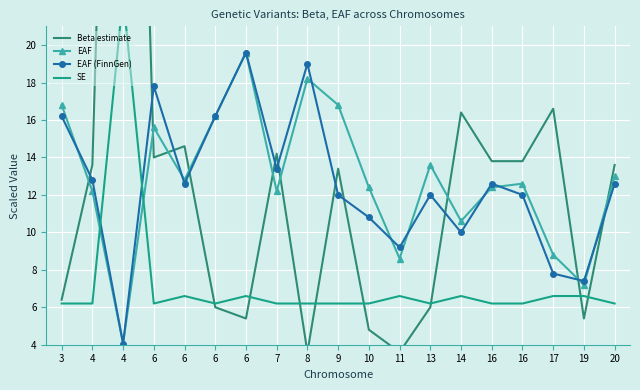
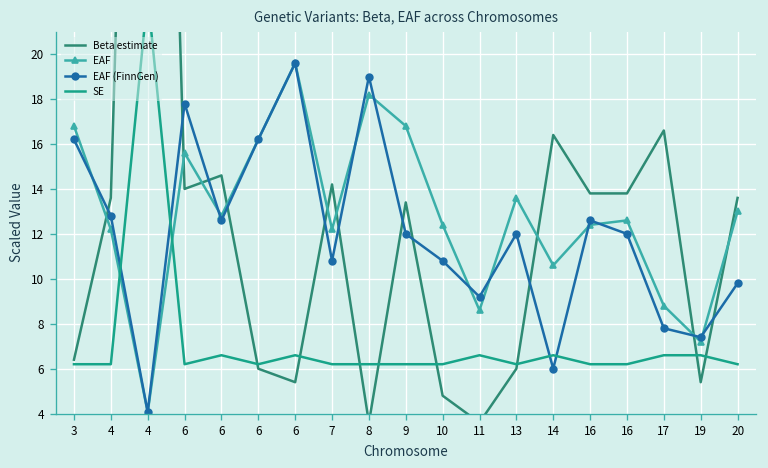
  {
    "EAF (FinnGen)": {
      "3": 16.2,
-     "7": 13.4,
+     "7": 10.8,
      "8": 19.0,
      "9": 12.0,
      "10": 10.8,
      "11": 9.2,
      "13": 12.0,
-     "14": 10.0,
+     "14": 6.0,
      "17": 7.8,
      "19": 7.4,
-     "20": 12.6
+     "20": 9.8
    }
  }
